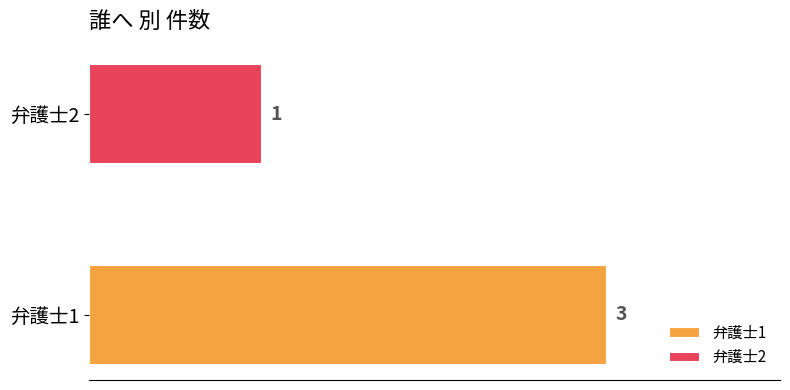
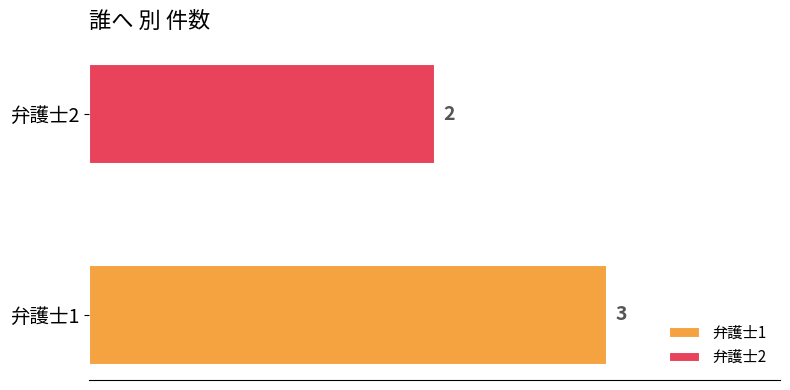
  {
-   "弁護士2": 1,
+   "弁護士2": 2,
    "弁護士1": 3
  }
